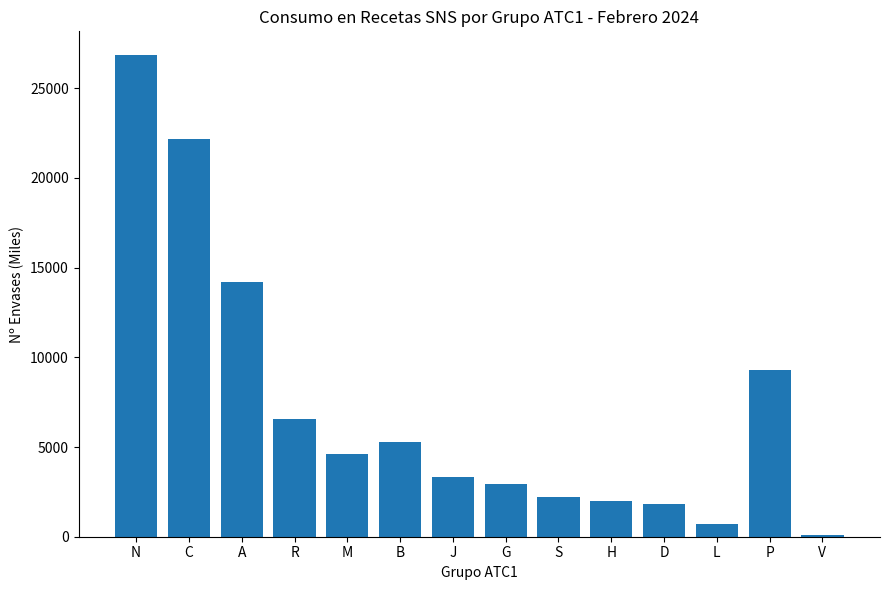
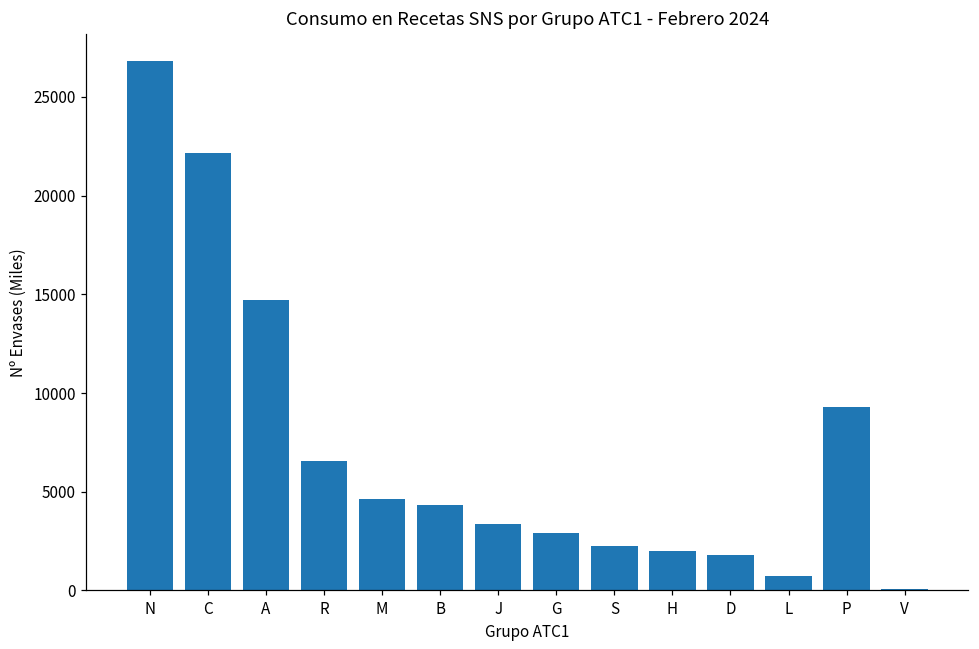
  {
    "N": 26800,
    "C": 22100,
-   "A": 14200,
+   "A": 14700,
    "R": 6600,
    "M": 4600,
-   "B": 5300,
+   "B": 4300,
    "J": 3400,
    "G": 2900,
    "S": 2200,
    "H": 2000,
    "D": 1800,
    "L": 700,
    "P": 9300
  }
